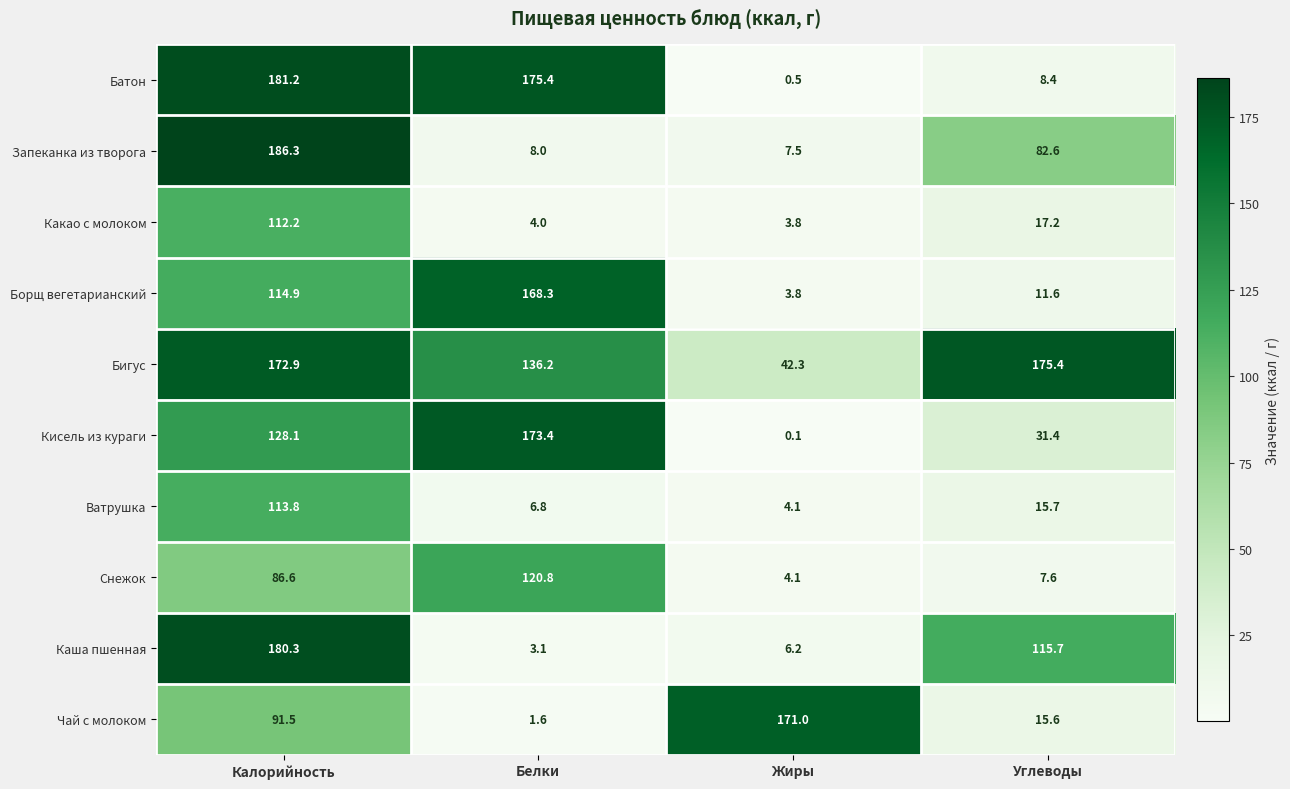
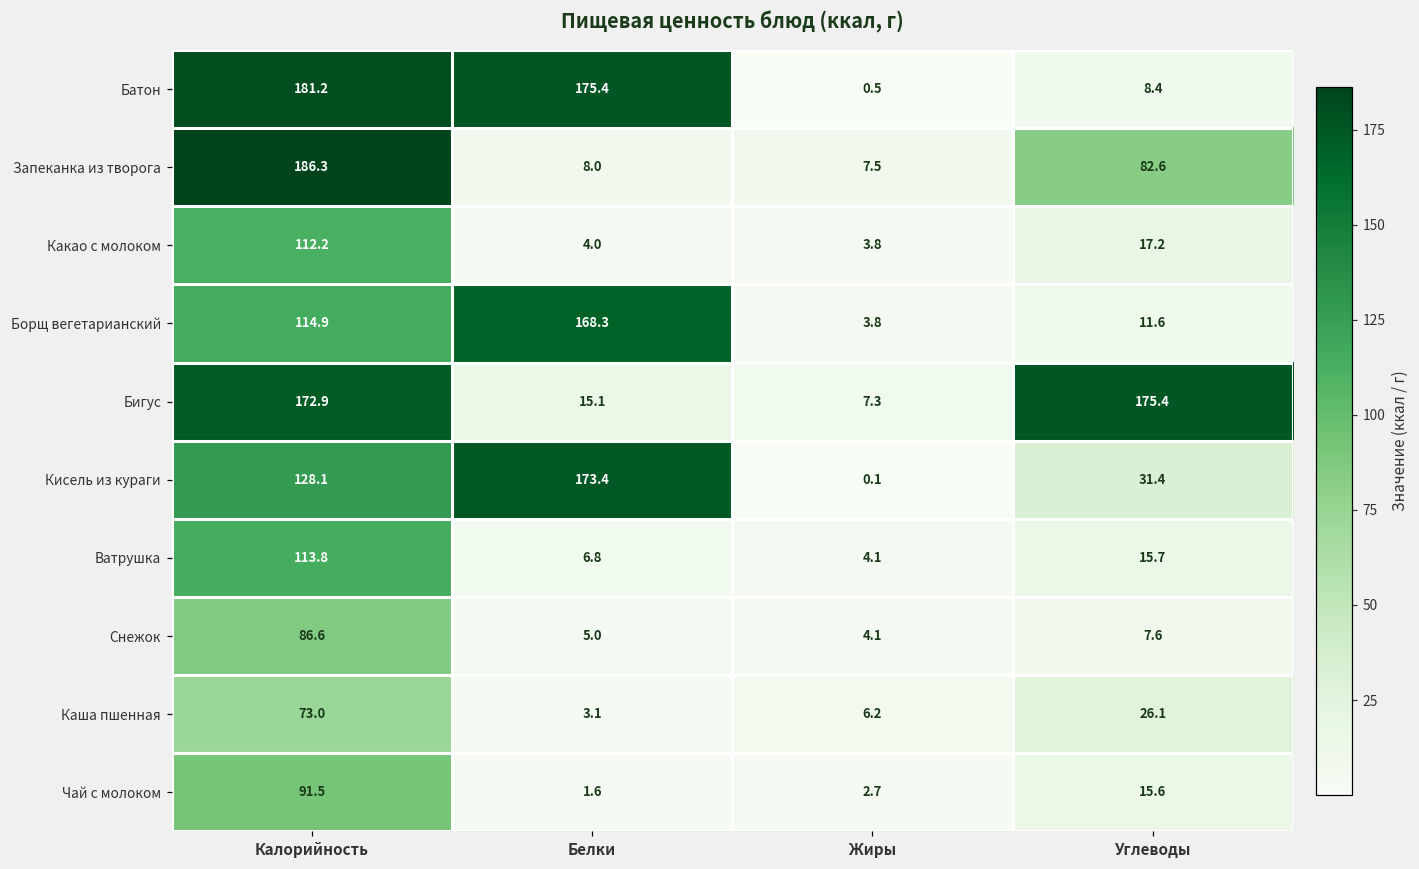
  {
    "Батон": {
      "Калорийность": 181.2,
      "Белки": 175.4,
      "Жиры": 0.5,
      "Углеводы": 8.4
    },
    "Запеканка из творога": {
      "Калорийность": 186.3,
      "Белки": 8.0,
      "Жиры": 7.5,
      "Углеводы": 82.6
    },
    "Какао с молоком": {
      "Калорийность": 112.2,
      "Белки": 4.0,
      "Жиры": 3.8,
      "Углеводы": 17.2
    },
    "Борщ вегетарианский": {
      "Калорийность": 114.9,
      "Белки": 168.3,
      "Жиры": 3.8,
      "Углеводы": 11.6
    },
    "Бигус": {
      "Калорийность": 172.9,
-     "Белки": 136.2,
-     "Жиры": 42.3,
+     "Белки": 15.1,
+     "Жиры": 7.3,
      "Углеводы": 175.4
    },
    "Кисель из кураги": {
      "Калорийность": 128.1,
      "Белки": 173.4,
      "Жиры": 0.1,
      "Углеводы": 31.4
    },
    "Ватрушка": {
      "Калорийность": 113.8,
      "Белки": 6.8,
      "Жиры": 4.1,
      "Углеводы": 15.7
    },
    "Снежок": {
      "Калорийность": 86.6,
-     "Белки": 120.8,
+     "Белки": 5.0,
      "Жиры": 4.1,
      "Углеводы": 7.6
    },
    "Каша пшенная": {
-     "Калорийность": 180.3,
+     "Калорийность": 73.0,
      "Белки": 3.1,
      "Жиры": 6.2,
-     "Углеводы": 115.7
+     "Углеводы": 26.1
    },
    "Чай с молоком": {
      "Калорийность": 91.5,
      "Белки": 1.6,
-     "Жиры": 171.0,
+     "Жиры": 2.7,
      "Углеводы": 15.6
    }
  }
